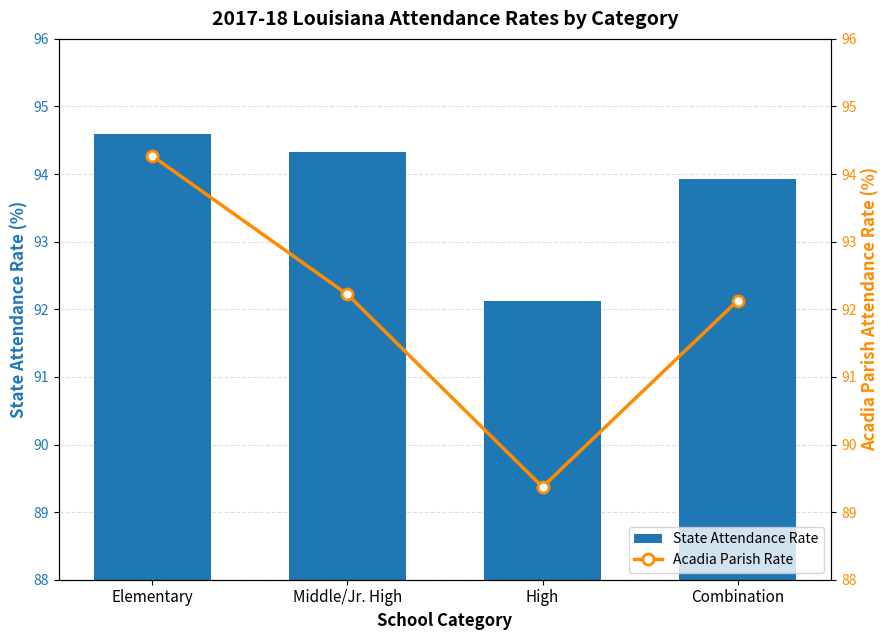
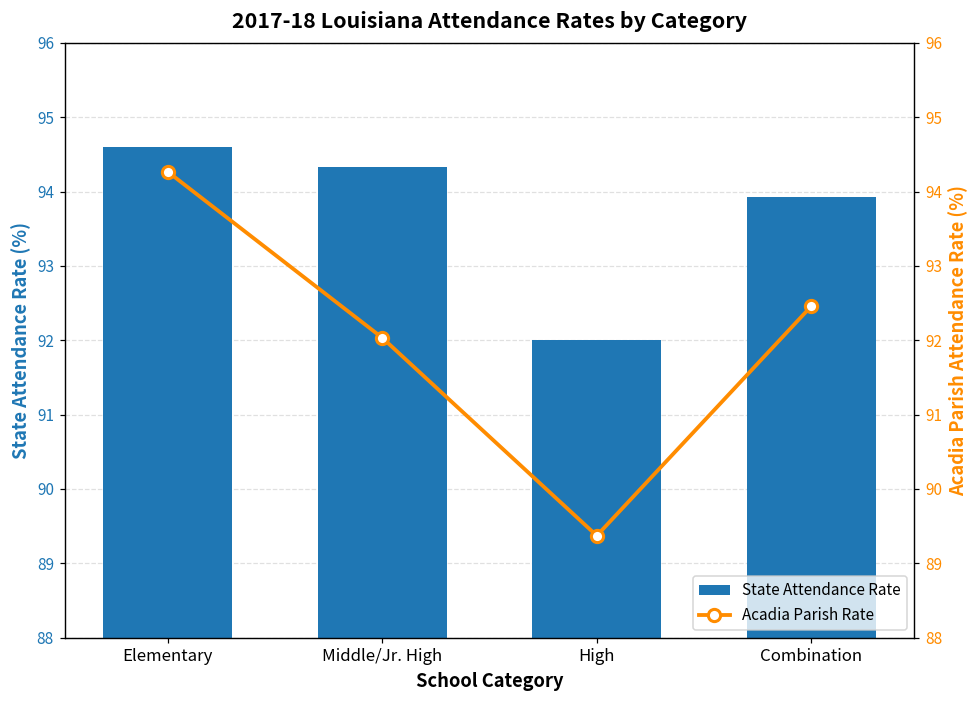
  {
    "State Attendance Rate": {
      "Elementary": 94.6,
      "Middle/Jr. High": 94.3,
-     "High": 92.1,
+     "High": 92.0,
      "Combination": 93.9
    },
    "Acadia Parish Rate": {
      "Elementary": 94.3,
-     "Middle/Jr. High": 92.2,
+     "Middle/Jr. High": 92.0,
      "High": 89.4,
-     "Combination": 92.1
+     "Combination": 92.5
    }
  }
